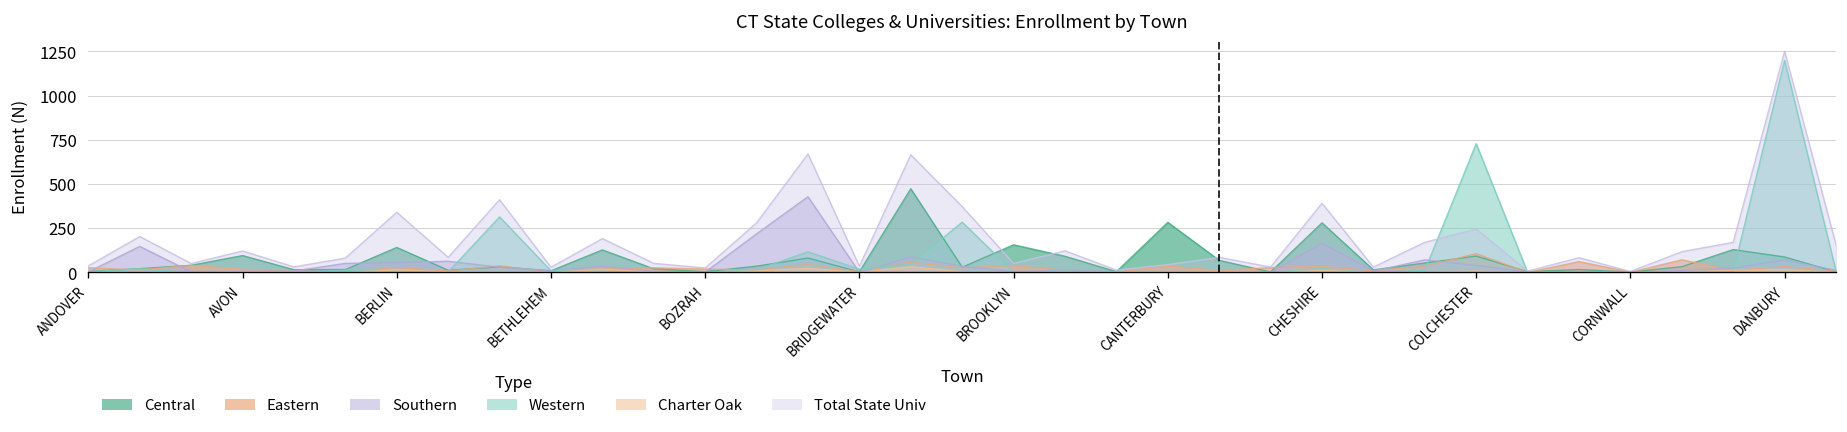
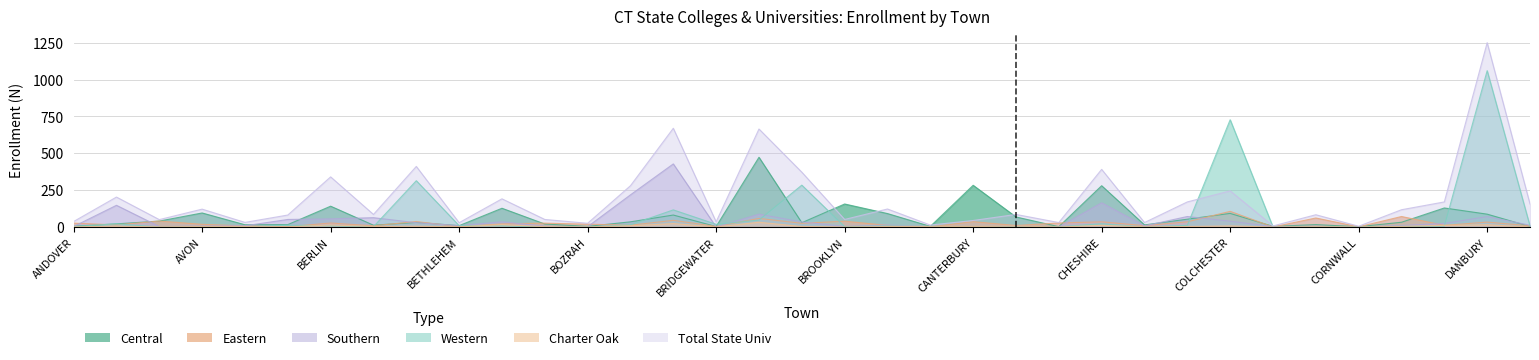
  {
    "Central": {
      "AVON": 100,
      "BERLIN": 140,
      "BROOKLYN": 160,
      "CANTERBURY": 280,
      "CHESHIRE": 280
    },
    "Western": {
      "COLCHESTER": 730,
-     "DANBURY": 1200
+     "DANBURY": 1060
    }
  }
